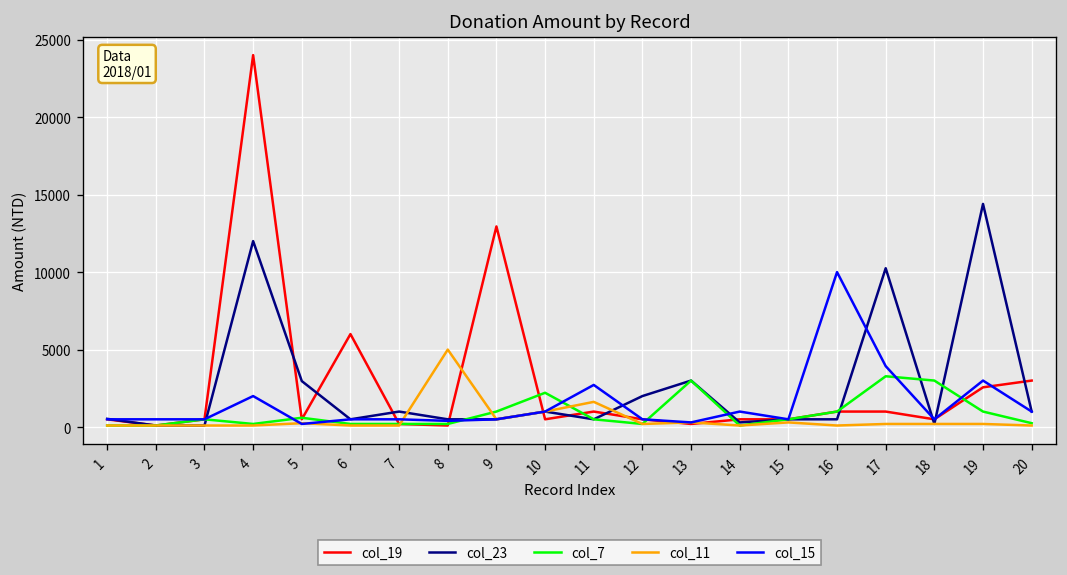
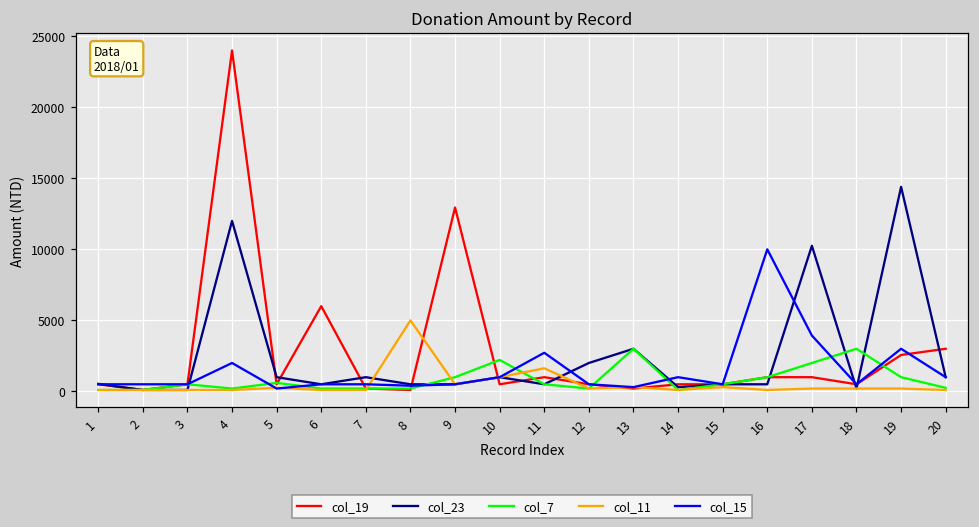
  {
    "col_19": {
      "4": 24000,
      "6": 6000,
      "9": 12900,
      "10": 500,
      "11": 1000,
      "17": 1000,
      "19": 2600,
      "20": 3000
    },
    "col_23": {
      "4": 12000,
-     "5": 3000,
+     "5": 1000,
      "7": 1000,
      "12": 2000,
      "16": 500,
      "17": 10300,
      "19": 14400
    },
    "col_7": {
      "9": 1000,
      "10": 2200,
-     "17": 3300,
+     "17": 2000,
      "18": 3000,
      "19": 1000
    },
    "col_11": {
      "8": 5000,
      "11": 1600,
      "16": 100,
      "17": 200,
      "19": 200
    },
    "col_15": {
      "2": 500,
      "4": 2000,
      "7": 500,
      "11": 2700,
      "14": 1000,
      "16": 10000,
      "17": 3900,
      "19": 3000
    }
  }
